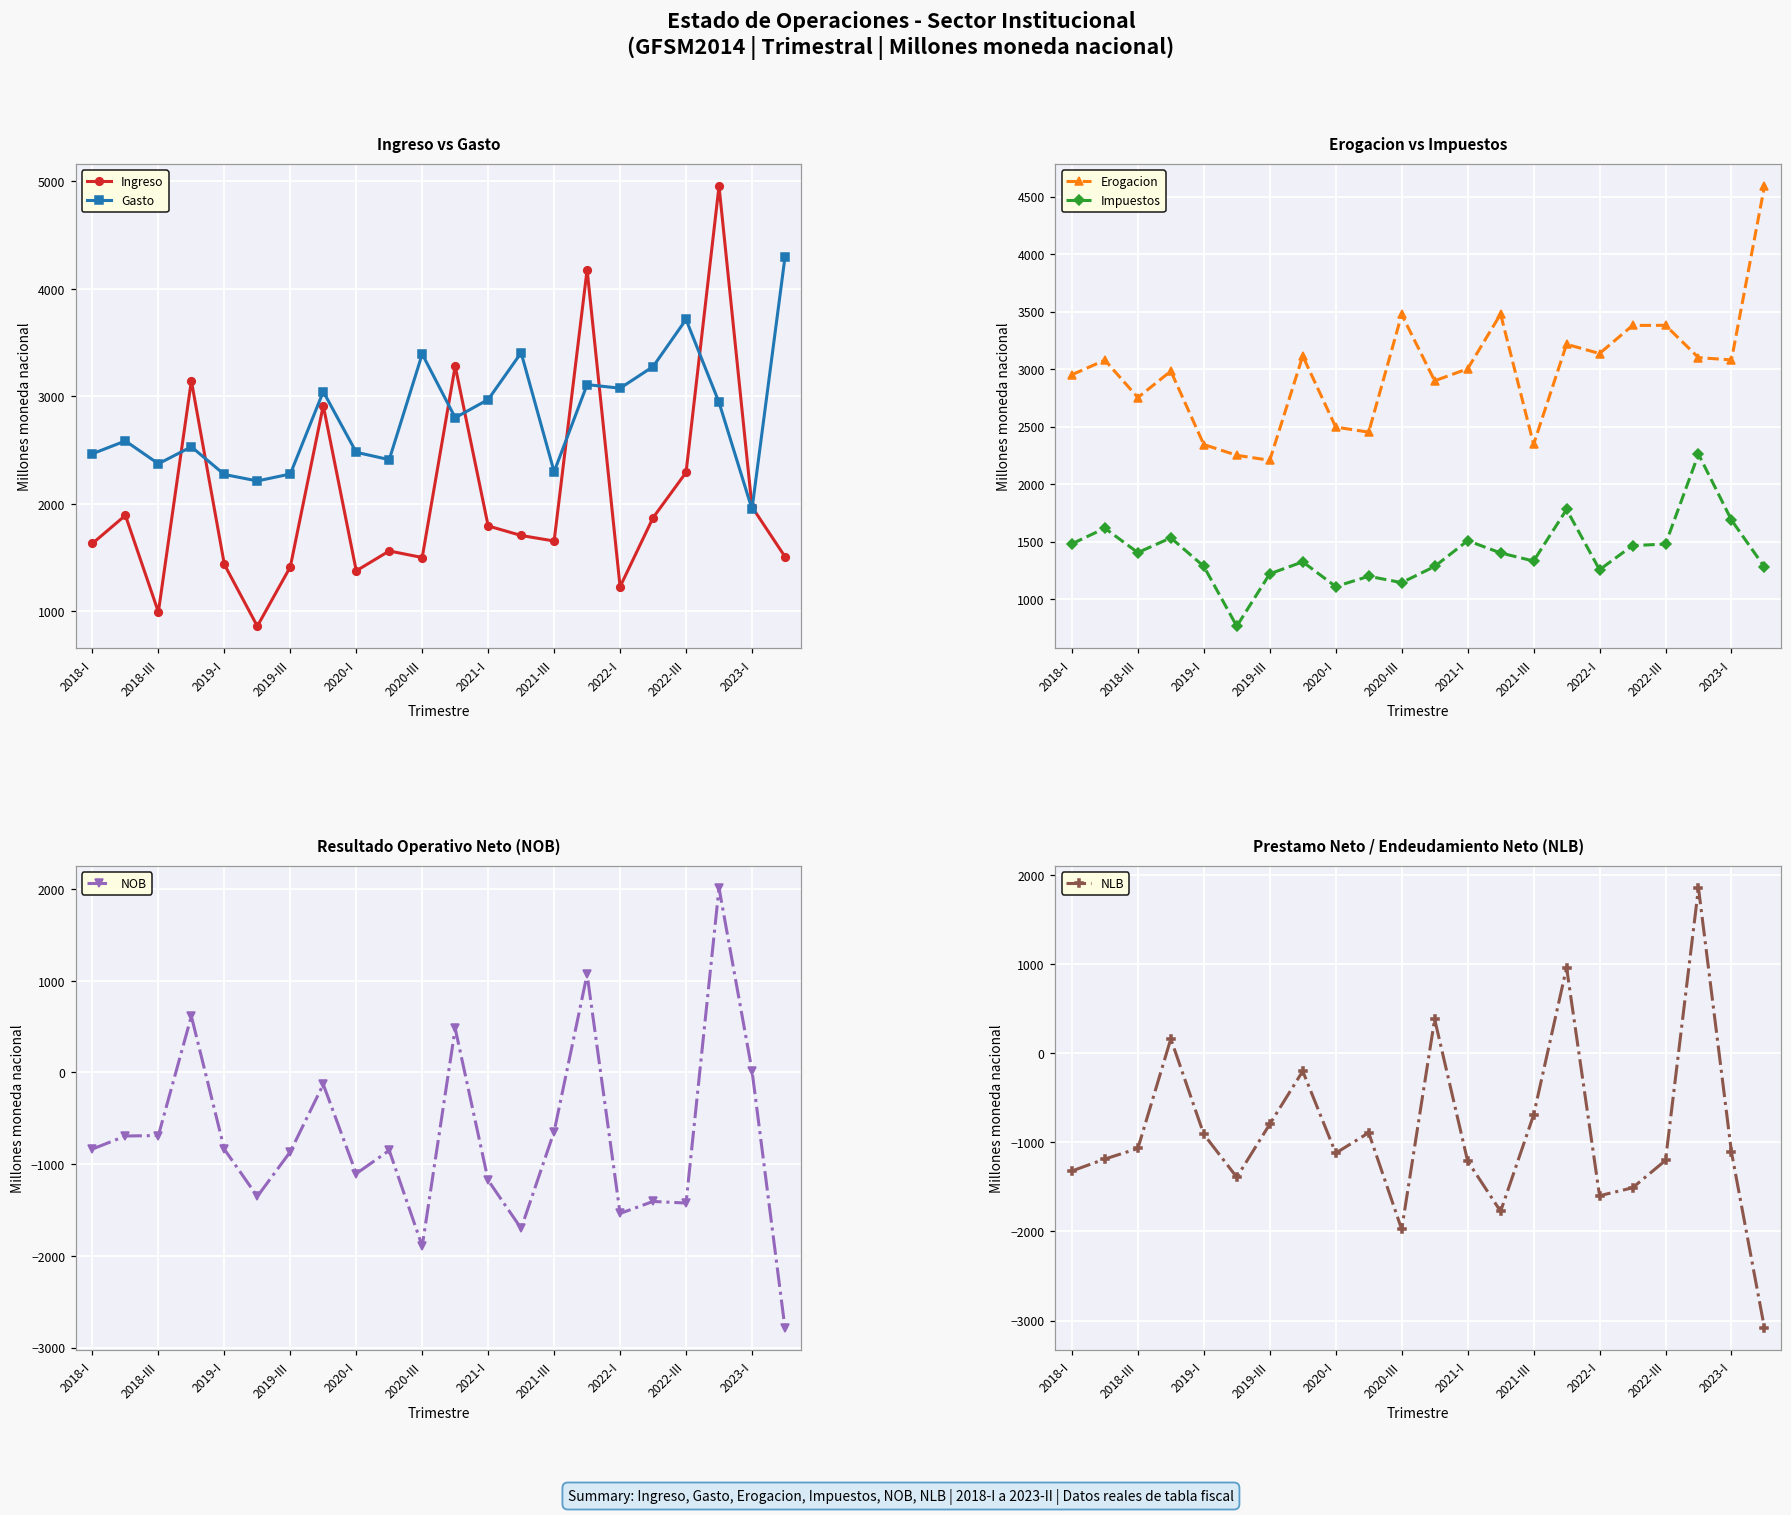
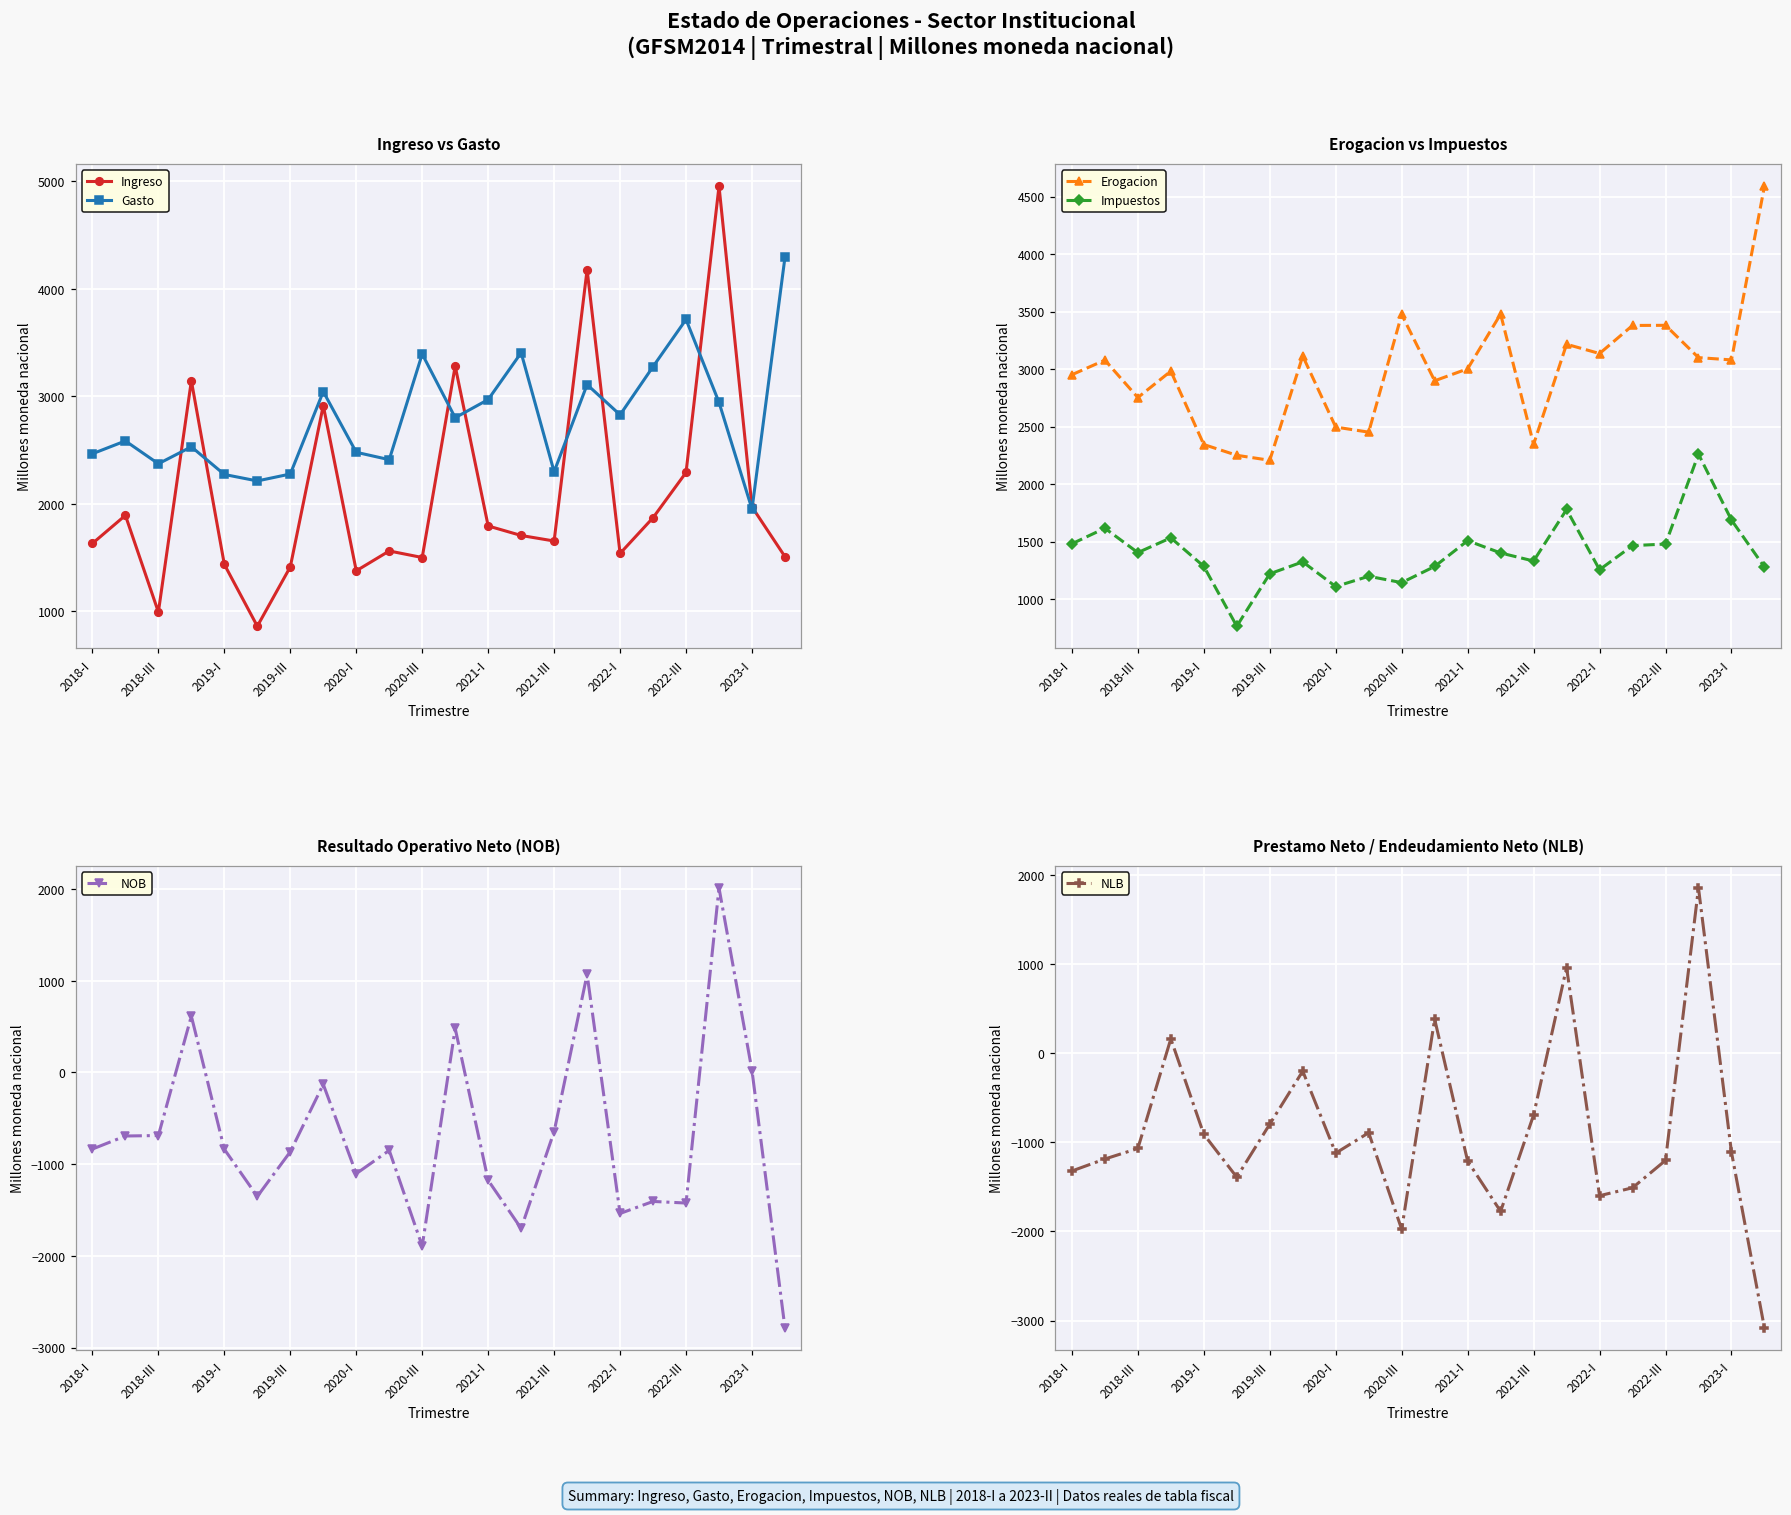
  {
    "Ingreso vs Gasto": {
      "Ingreso": {
        "2018-I": 1600,
        "2018-III": 1000,
        "2019-I": 1400,
        "2019-III": 1400,
        "2020-I": 1400,
        "2020-III": 1500,
        "2021-I": 1800,
        "2021-III": 1700,
-       "2022-I": 1200,
+       "2022-I": 1500,
        "2022-III": 2300
      },
      "Gasto": {
        "2018-I": 2500,
        "2018-III": 2400,
        "2019-I": 2300,
        "2019-III": 2300,
        "2020-I": 2500,
        "2020-III": 3400,
        "2021-I": 3000,
        "2021-III": 2300,
-       "2022-I": 3100,
+       "2022-I": 2800,
        "2022-III": 3700
      }
    },
    "Erogacion vs Impuestos": {
      "Erogacion": {
        "2018-I": 2950,
        "2018-III": 2750,
        "2019-I": 2340,
        "2019-III": 2210,
        "2020-I": 2500,
        "2020-III": 3470,
        "2021-I": 3000,
        "2021-III": 2350,
        "2022-I": 3140,
        "2022-III": 3380,
        "2023-I": 3080
      },
      "Impuestos": {
        "2018-I": 1480,
        "2018-III": 1400,
        "2019-I": 1280,
        "2019-III": 1220,
        "2020-I": 1110,
        "2020-III": 1140,
        "2021-I": 1510,
        "2021-III": 1330,
        "2022-I": 1260,
        "2022-III": 1480,
        "2023-I": 1690
      }
    },
    "Resultado Operativo Neto (NOB)": {
      "2018-I": -800,
      "2018-III": -700,
      "2019-I": -800,
      "2019-III": -900,
      "2020-I": -1100,
      "2020-III": -1900,
      "2021-I": -1200,
      "2021-III": -600,
      "2022-I": -1500,
      "2022-III": -1400,
      "2023-I": 0
    },
    "Prestamo Neto / Endeudamiento Neto (NLB)": {
      "2018-I": -1300,
      "2018-III": -1100,
      "2019-I": -900,
      "2019-III": -800,
      "2020-I": -1100,
      "2020-III": -2000,
      "2021-I": -1200,
      "2021-III": -700,
      "2022-I": -1600,
      "2022-III": -1200,
      "2023-I": -1100
    }
  }
